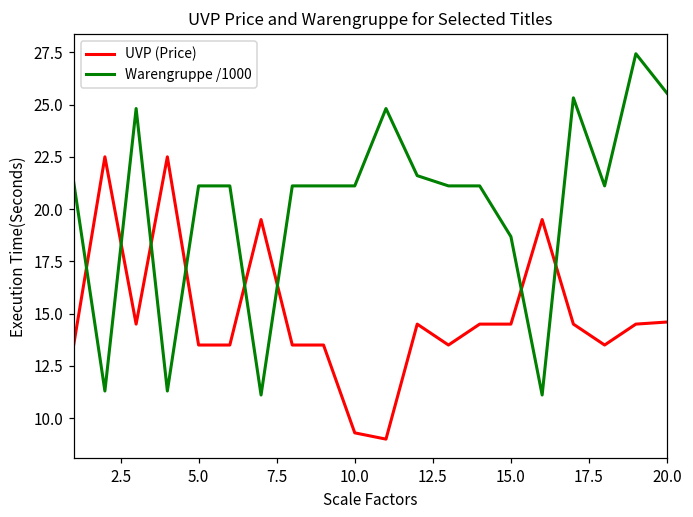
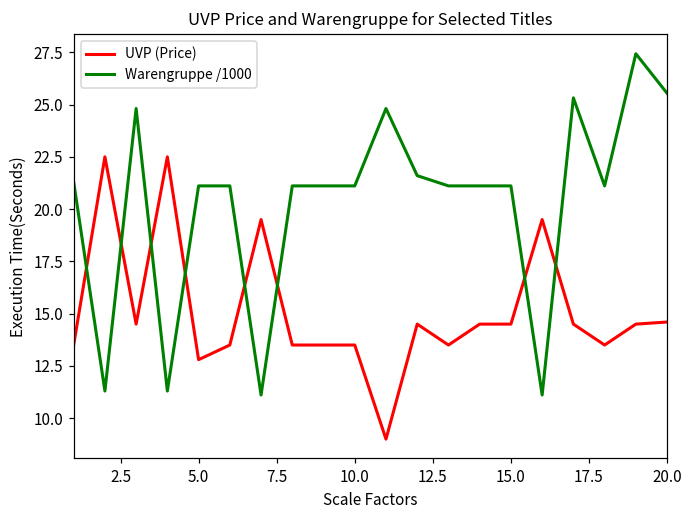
  {
    "UVP (Price)": {
-     "5.0": 13.5,
-     "10.0": 9.3,
+     "5.0": 12.8,
+     "10.0": 13.5,
      "15.0": 14.5,
      "20.0": 14.6
    },
    "Warengruppe /1000": {
      "5.0": 21.1,
      "10.0": 21.1,
-     "15.0": 18.7,
+     "15.0": 21.1,
      "20.0": 25.5
    }
  }
